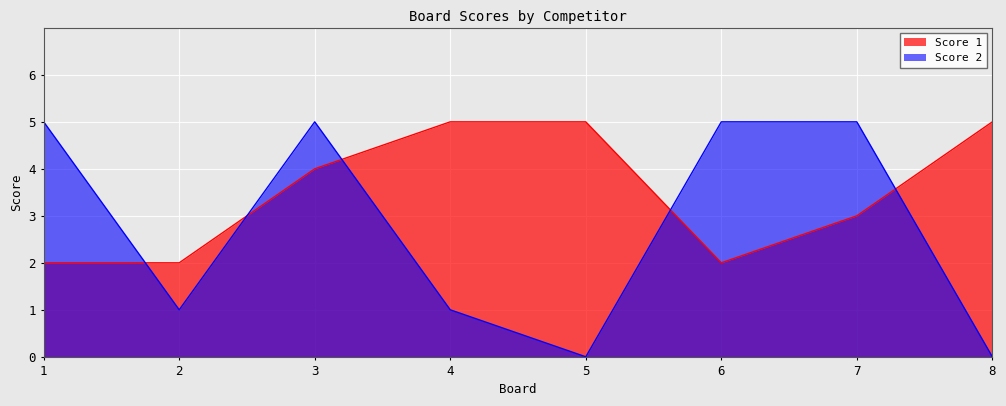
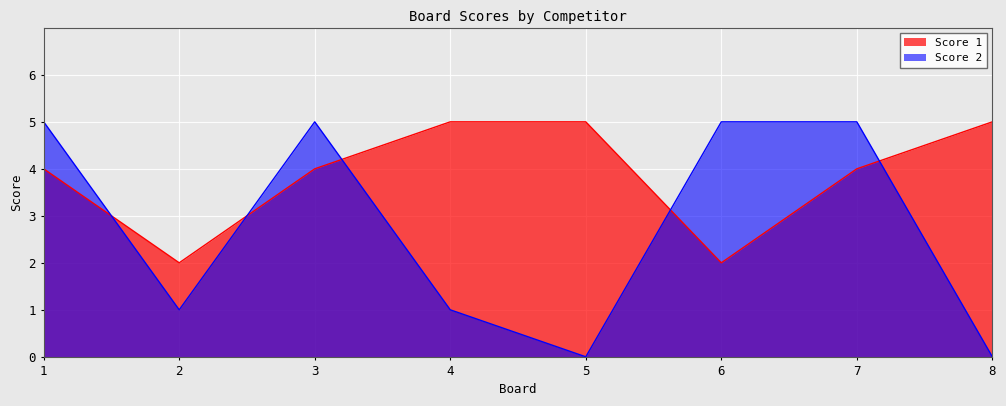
  {
    "Score 1": {
-     "1": 2,
+     "1": 4,
      "2": 2,
      "3": 4,
      "4": 5,
      "5": 5,
      "6": 2,
-     "7": 3,
+     "7": 4,
      "8": 5
    },
    "Score 2": {
      "1": 5,
      "2": 1,
      "3": 5,
      "4": 1,
      "5": 0,
      "6": 5,
      "7": 5,
      "8": 0
    }
  }
